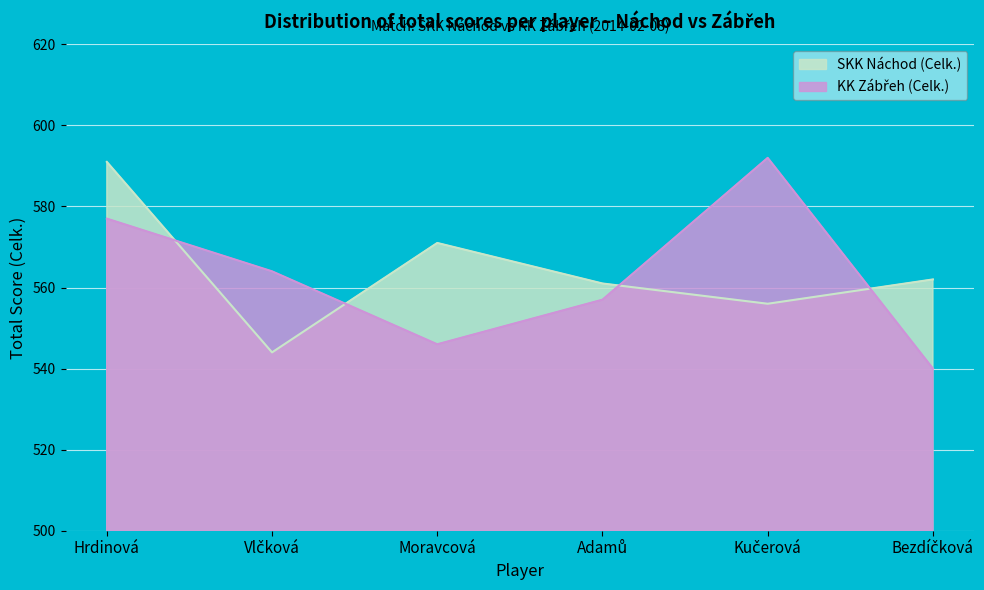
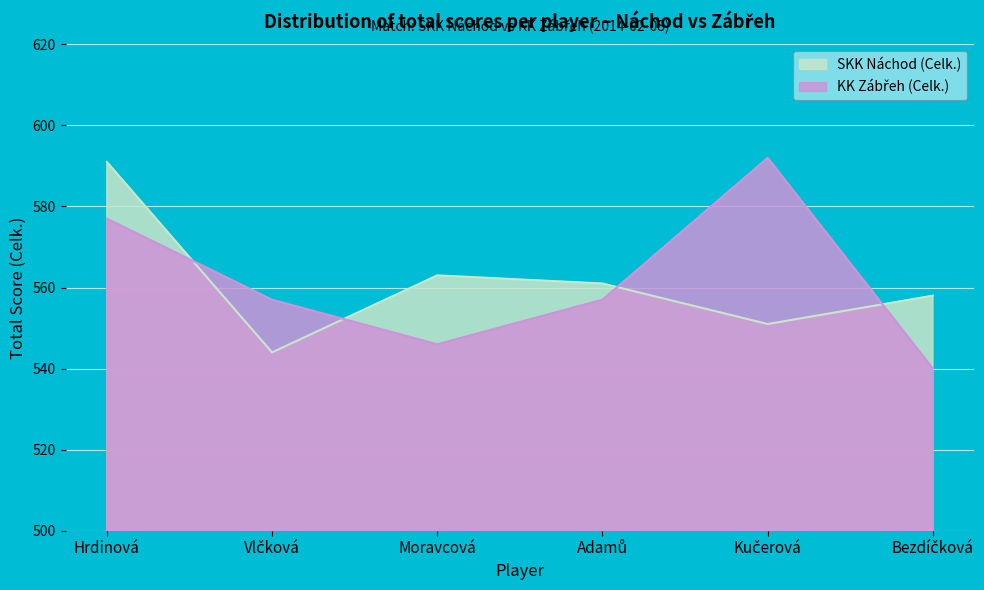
  {
    "SKK Náchod (Celk.)": {
      "Hrdinová": 591,
      "Vlčková": 544,
-     "Moravcová": 571,
+     "Moravcová": 563,
      "Adamů": 561,
-     "Kučerová": 556,
-     "Bezdíčková": 562
+     "Kučerová": 551,
+     "Bezdíčková": 558
    },
    "KK Zábřeh (Celk.)": {
      "Hrdinová": 577,
-     "Vlčková": 564,
+     "Vlčková": 557,
      "Moravcová": 546,
      "Adamů": 557,
      "Kučerová": 592,
      "Bezdíčková": 540
    }
  }
